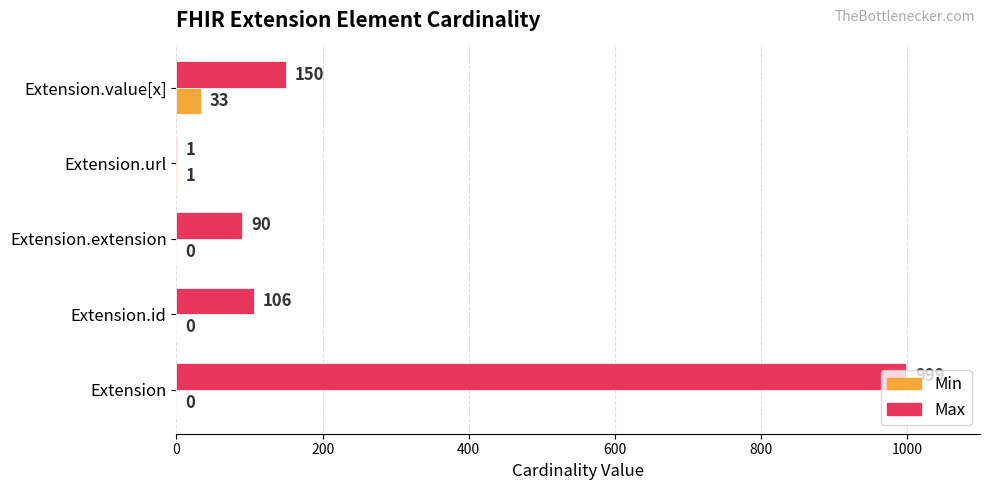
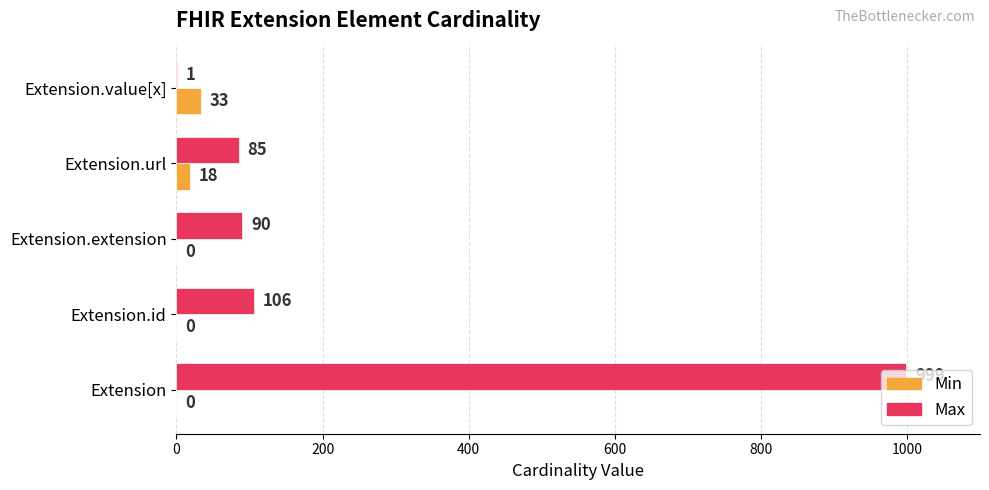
  {
    "Max": {
-     "Extension.value[x]": 150,
-     "Extension.url": 1,
+     "Extension.value[x]": 1,
+     "Extension.url": 85,
      "Extension.extension": 90,
      "Extension.id": 106
    },
    "Min": {
      "Extension.value[x]": 33,
-     "Extension.url": 1,
+     "Extension.url": 18,
      "Extension.extension": 0,
      "Extension.id": 0,
      "Extension": 0
    }
  }
